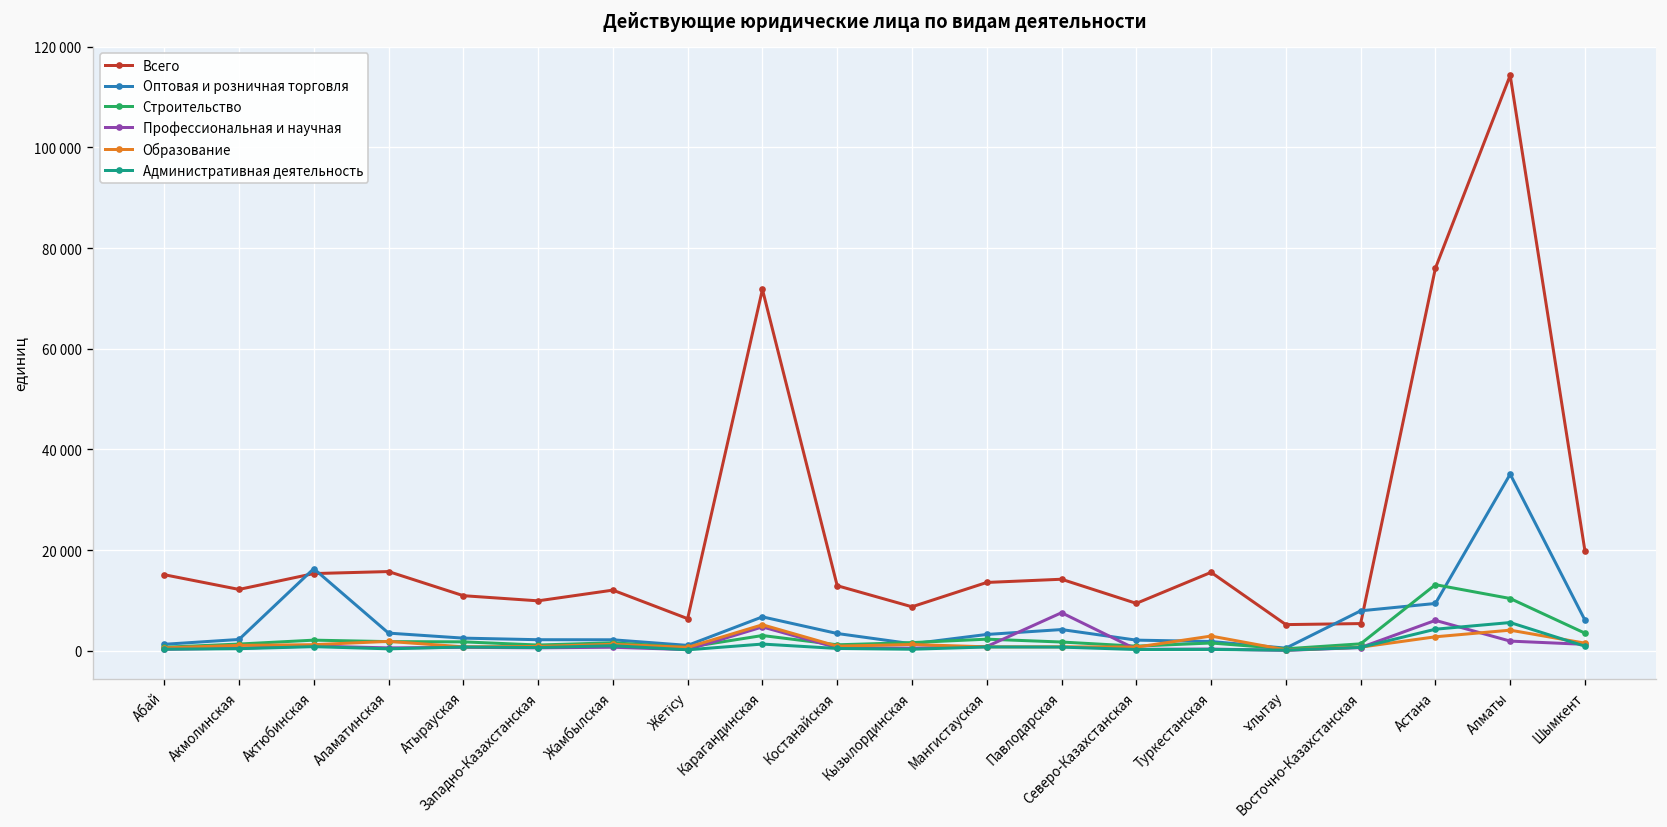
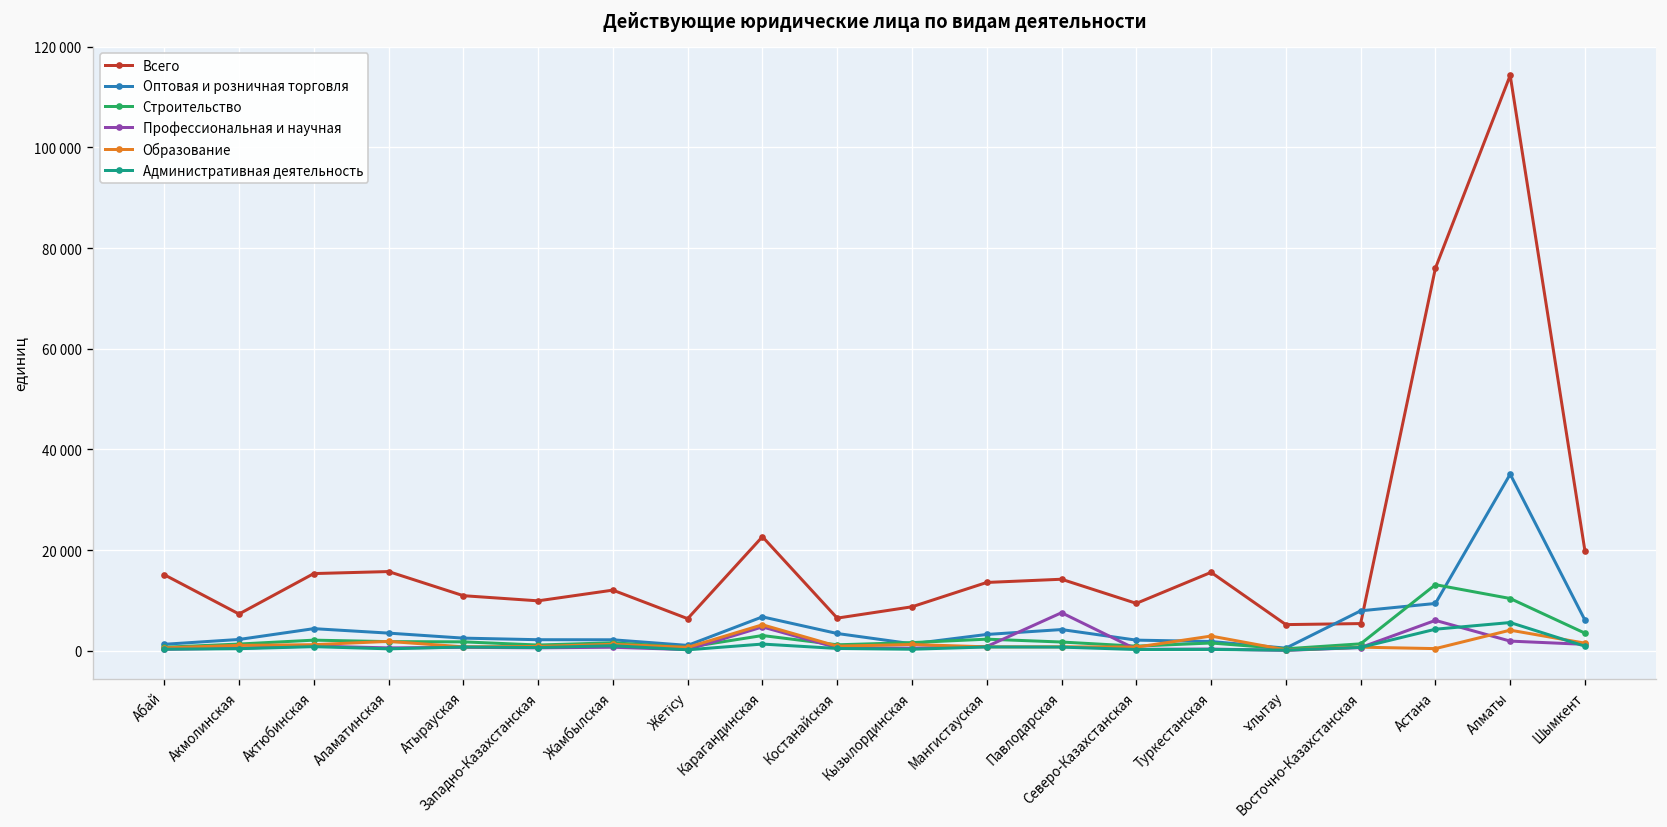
  {
    "Всего": {
      "Абай": 15000,
-     "Акмолинская": 12000,
+     "Акмолинская": 7000,
      "Актюбинская": 15000,
      "Аламатинская": 16000,
      "Атырауская": 11000,
      "Западно-Казахстанская": 10000,
      "Жамбылская": 12000,
      "Жетісу": 6000,
-     "Карагандинская": 72000,
-     "Костанайская": 13000,
+     "Карагандинская": 23000,
+     "Костанайская": 7000,
      "Кызылординская": 9000,
      "Мангистауская": 14000,
      "Павлодарская": 14000,
      "Северо-Казахстанская": 9000,
      "Туркестанская": 16000,
      "Ұлытау": 5000,
      "Восточно-Казахстанская": 5000,
      "Астана": 76000,
      "Алматы": 114000,
      "Шымкент": 20000
    },
    "Оптовая и розничная торговля": {
      "Акмолинская": 2000,
-     "Актюбинская": 16000,
+     "Актюбинская": 4000,
      "Аламатинская": 4000,
      "Атырауская": 3000,
      "Западно-Казахстанская": 2000,
      "Карагандинская": 7000,
      "Костанайская": 3000,
      "Мангистауская": 3000,
      "Павлодарская": 4000,
      "Северо-Казахстанская": 2000,
      "Восточно-Казахстанская": 8000,
      "Астана": 9000,
      "Алматы": 35000,
      "Шымкент": 6000
    },
    "Профессиональная и научная": {
      "Павлодарская": 8000,
      "Астана": 6000,
      "Алматы": 2000
    },
    "Образование": {
      "Туркестанская": 3000,
-     "Астана": 3000,
+     "Астана": 0,
      "Алматы": 4000
    }
  }
